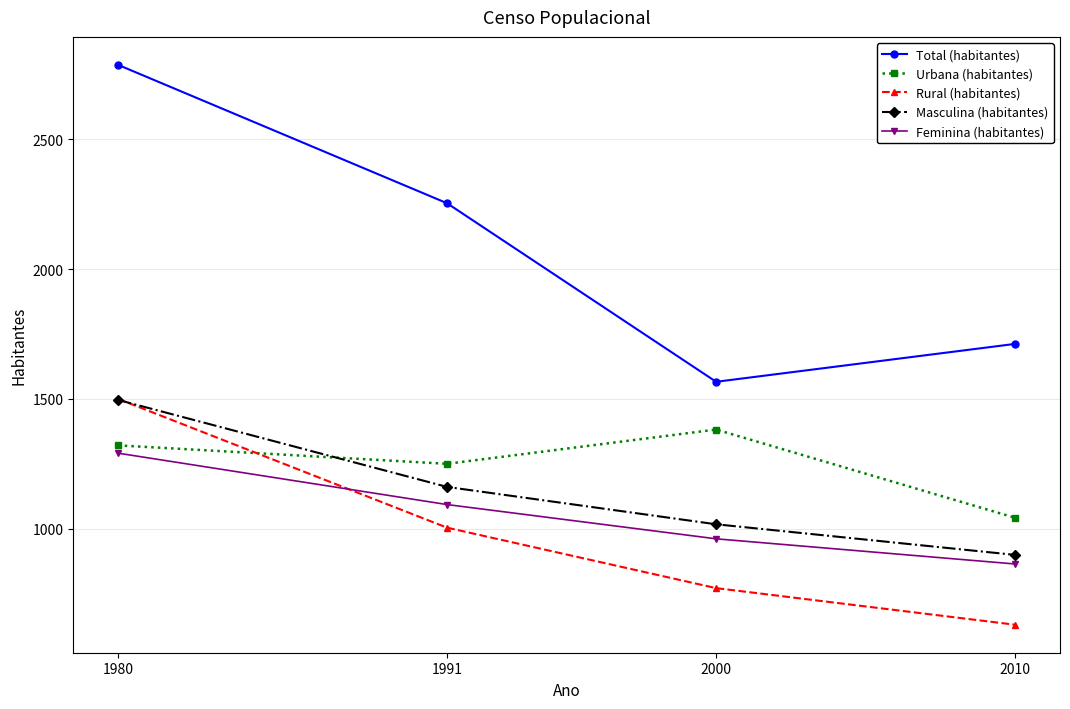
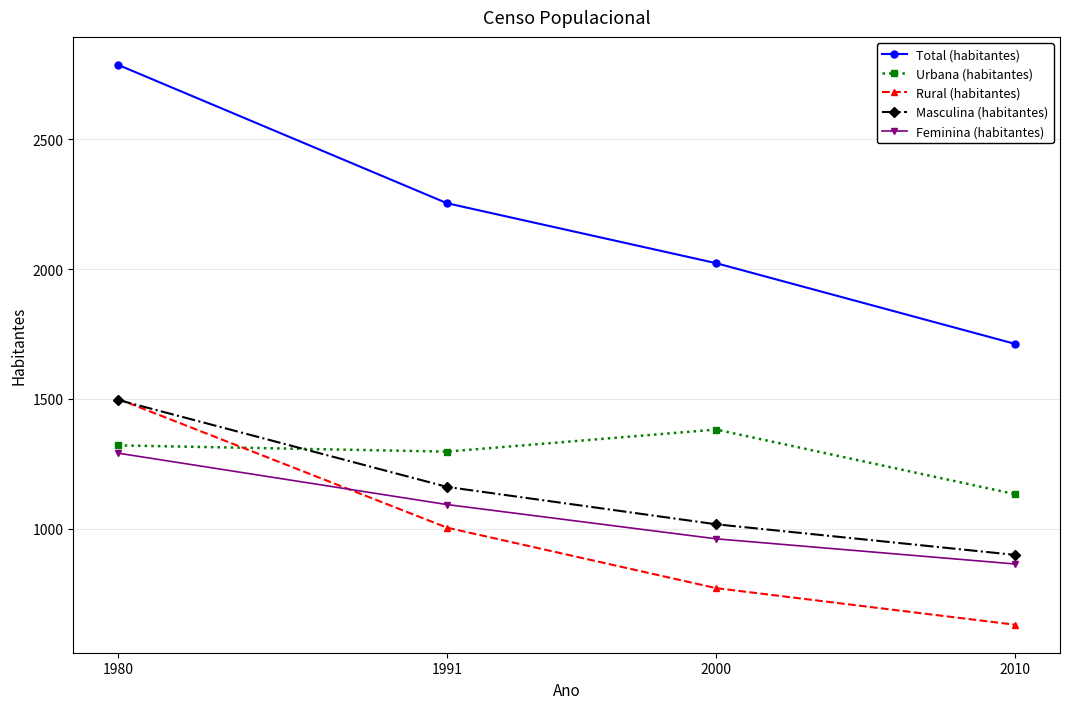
  {
    "Total (habitantes)": {
      "1980": 2790,
      "1991": 2250,
-     "2000": 1570,
+     "2000": 2020,
      "2010": 1710
    },
    "Urbana (habitantes)": {
      "1980": 1320,
-     "1991": 1250,
+     "1991": 1300,
      "2000": 1380,
-     "2010": 1040
+     "2010": 1130
    },
    "Rural (habitantes)": {
      "1991": 1000,
      "2000": 770,
      "2010": 630
    },
    "Masculina (habitantes)": {
      "1991": 1160,
      "2000": 1020,
      "2010": 900
    },
    "Feminina (habitantes)": {
      "1980": 1290,
      "1991": 1090,
      "2000": 960,
      "2010": 860
    }
  }
